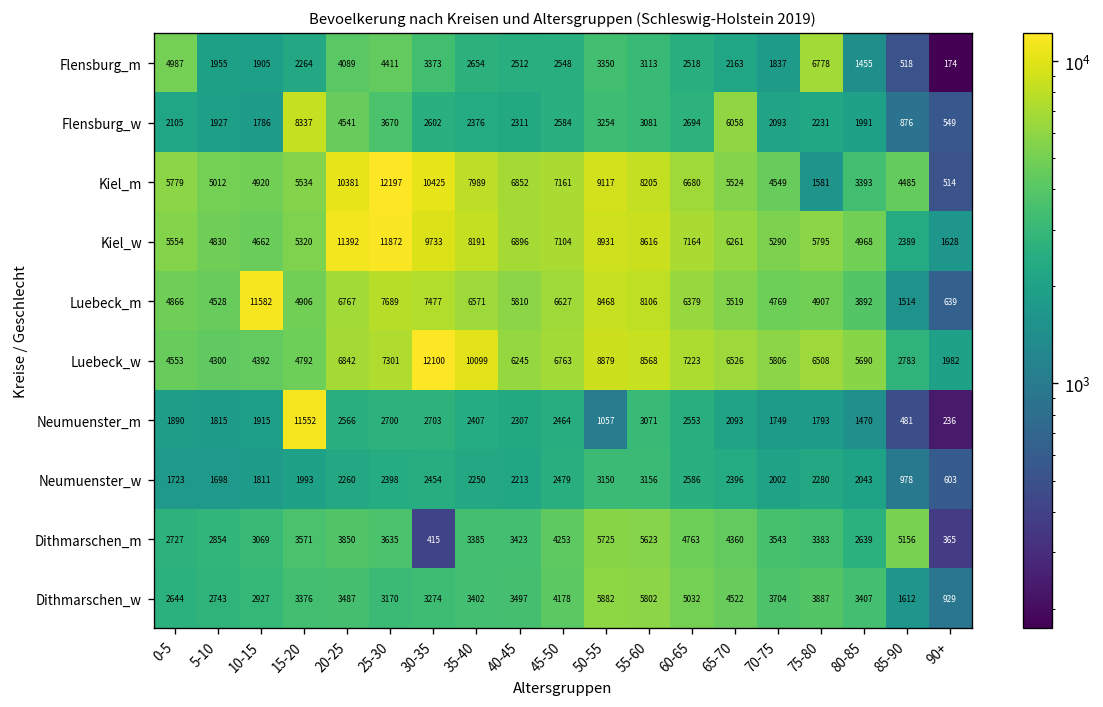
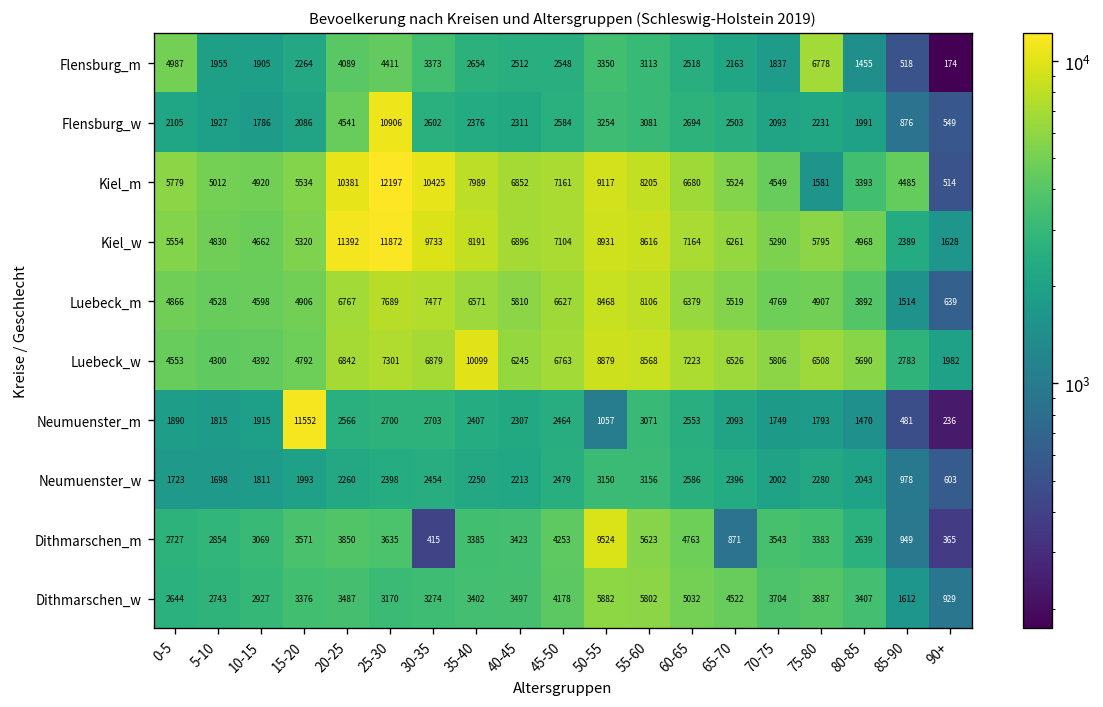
  {
    "Flensburg_m": {
      "0-5": 4987,
      "5-10": 1955,
      "10-15": 1905,
      "15-20": 2264,
      "20-25": 4089,
      "25-30": 4411,
      "30-35": 3373,
      "35-40": 2654,
      "40-45": 2512,
      "45-50": 2548,
      "50-55": 3350,
      "55-60": 3113,
      "60-65": 2518,
      "65-70": 2163,
      "70-75": 1837,
      "75-80": 6778,
      "80-85": 1455,
      "85-90": 518,
      "90+": 174
    },
    "Flensburg_w": {
      "0-5": 2105,
      "5-10": 1927,
      "10-15": 1786,
-     "15-20": 8337,
+     "15-20": 2086,
      "20-25": 4541,
-     "25-30": 3670,
+     "25-30": 10906,
      "30-35": 2602,
      "35-40": 2376,
      "40-45": 2311,
      "45-50": 2584,
      "50-55": 3254,
      "55-60": 3081,
      "60-65": 2694,
-     "65-70": 6058,
+     "65-70": 2503,
      "70-75": 2093,
      "75-80": 2231,
      "80-85": 1991,
      "85-90": 876,
      "90+": 549
    },
    "Kiel_m": {
      "0-5": 5779,
      "5-10": 5012,
      "10-15": 4920,
      "15-20": 5534,
      "20-25": 10381,
      "25-30": 12197,
      "30-35": 10425,
      "35-40": 7989,
      "40-45": 6852,
      "45-50": 7161,
      "50-55": 9117,
      "55-60": 8205,
      "60-65": 6680,
      "65-70": 5524,
      "70-75": 4549,
      "75-80": 1581,
      "80-85": 3393,
      "85-90": 4485,
      "90+": 514
    },
    "Kiel_w": {
      "0-5": 5554,
      "5-10": 4830,
      "10-15": 4662,
      "15-20": 5320,
      "20-25": 11392,
      "25-30": 11872,
      "30-35": 9733,
      "35-40": 8191,
      "40-45": 6896,
      "45-50": 7104,
      "50-55": 8931,
      "55-60": 8616,
      "60-65": 7164,
      "65-70": 6261,
      "70-75": 5290,
      "75-80": 5795,
      "80-85": 4968,
      "85-90": 2389,
      "90+": 1628
    },
    "Luebeck_m": {
      "0-5": 4866,
      "5-10": 4528,
-     "10-15": 11582,
+     "10-15": 4598,
      "15-20": 4906,
      "20-25": 6767,
      "25-30": 7689,
      "30-35": 7477,
      "35-40": 6571,
      "40-45": 5810,
      "45-50": 6627,
      "50-55": 8468,
      "55-60": 8106,
      "60-65": 6379,
      "65-70": 5519,
      "70-75": 4769,
      "75-80": 4907,
      "80-85": 3892,
      "85-90": 1514,
      "90+": 639
    },
    "Luebeck_w": {
      "0-5": 4553,
      "5-10": 4300,
      "10-15": 4392,
      "15-20": 4792,
      "20-25": 6842,
      "25-30": 7301,
-     "30-35": 12100,
+     "30-35": 6879,
      "35-40": 10099,
      "40-45": 6245,
      "45-50": 6763,
      "50-55": 8879,
      "55-60": 8568,
      "60-65": 7223,
      "65-70": 6526,
      "70-75": 5806,
      "75-80": 6508,
      "80-85": 5690,
      "85-90": 2783,
      "90+": 1982
    },
    "Neumuenster_m": {
      "0-5": 1890,
      "5-10": 1815,
      "10-15": 1915,
      "15-20": 11552,
      "20-25": 2566,
      "25-30": 2700,
      "30-35": 2703,
      "35-40": 2407,
      "40-45": 2307,
      "45-50": 2464,
      "50-55": 1057,
      "55-60": 3071,
      "60-65": 2553,
      "65-70": 2093,
      "70-75": 1749,
      "75-80": 1793,
      "80-85": 1470,
      "85-90": 481,
      "90+": 236
    },
    "Neumuenster_w": {
      "0-5": 1723,
      "5-10": 1698,
      "10-15": 1811,
      "15-20": 1993,
      "20-25": 2260,
      "25-30": 2398,
      "30-35": 2454,
      "35-40": 2250,
      "40-45": 2213,
      "45-50": 2479,
      "50-55": 3150,
      "55-60": 3156,
      "60-65": 2586,
      "65-70": 2396,
      "70-75": 2002,
      "75-80": 2280,
      "80-85": 2043,
      "85-90": 978,
      "90+": 603
    },
    "Dithmarschen_m": {
      "0-5": 2727,
      "5-10": 2854,
      "10-15": 3069,
      "15-20": 3571,
      "20-25": 3850,
      "25-30": 3635,
      "30-35": 415,
      "35-40": 3385,
      "40-45": 3423,
      "45-50": 4253,
-     "50-55": 5725,
+     "50-55": 9524,
      "55-60": 5623,
      "60-65": 4763,
-     "65-70": 4360,
+     "65-70": 871,
      "70-75": 3543,
      "75-80": 3383,
      "80-85": 2639,
-     "85-90": 5156,
+     "85-90": 949,
      "90+": 365
    },
    "Dithmarschen_w": {
      "0-5": 2644,
      "5-10": 2743,
      "10-15": 2927,
      "15-20": 3376,
      "20-25": 3487,
      "25-30": 3170,
      "30-35": 3274,
      "35-40": 3402,
      "40-45": 3497,
      "45-50": 4178,
      "50-55": 5882,
      "55-60": 5802,
      "60-65": 5032,
      "65-70": 4522,
      "70-75": 3704,
      "75-80": 3887,
      "80-85": 3407,
      "85-90": 1612,
      "90+": 929
    }
  }
